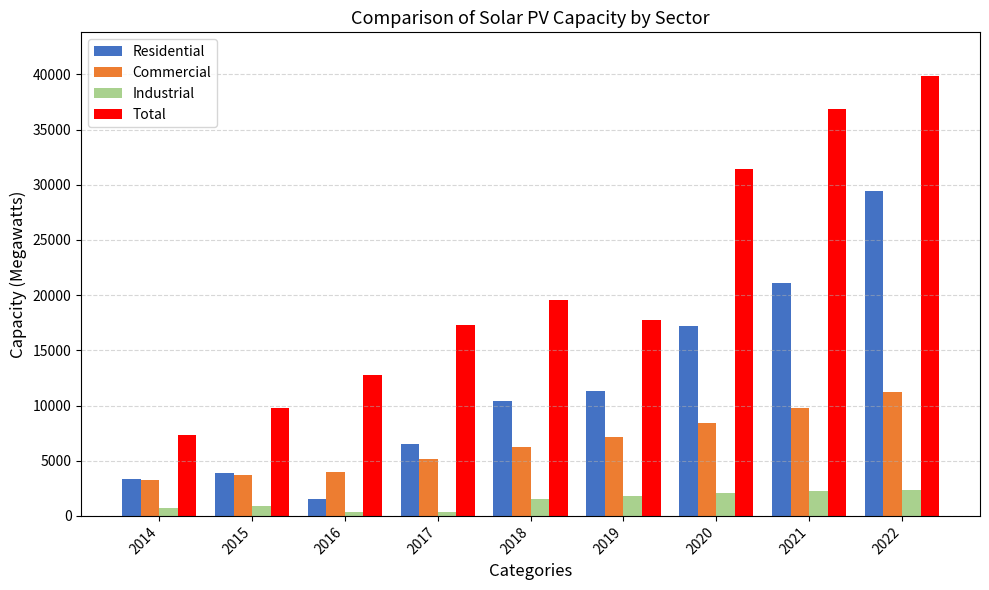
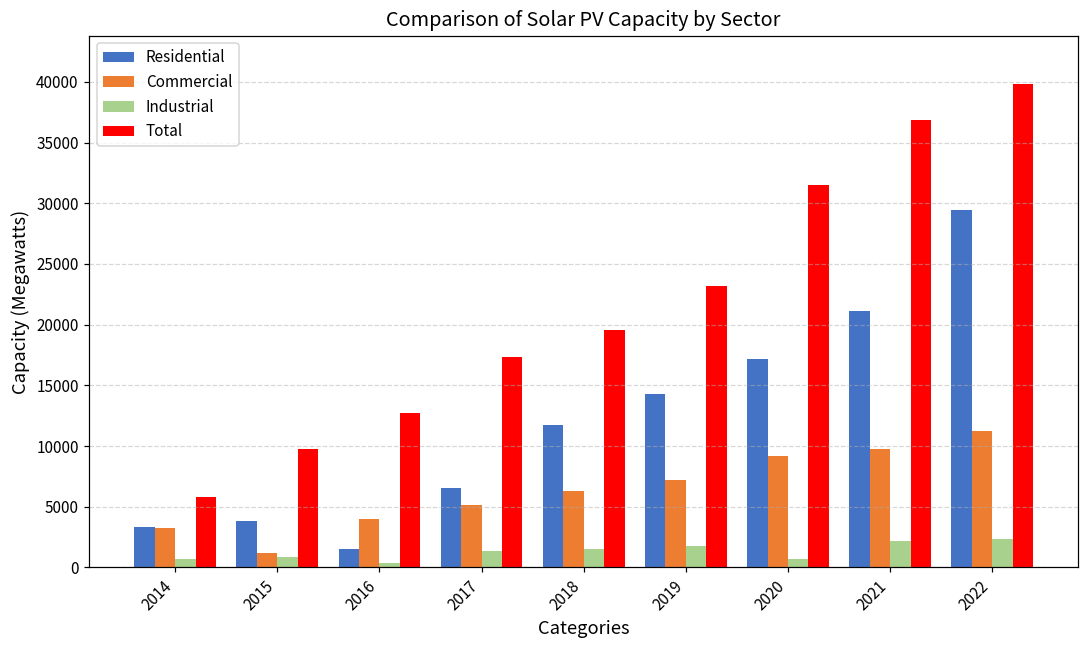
  {
    "Residential": {
      "2014": 3300,
      "2015": 3900,
      "2016": 1500,
      "2017": 6500,
-     "2018": 10400,
-     "2019": 11300,
+     "2018": 11700,
+     "2019": 14200,
      "2020": 17200,
      "2021": 21100,
      "2022": 29400
    },
    "Commercial": {
      "2014": 3300,
-     "2015": 3700,
+     "2015": 1200,
      "2016": 4000,
      "2017": 5200,
      "2018": 6300,
      "2019": 7200,
-     "2020": 8400,
+     "2020": 9200,
      "2021": 9800,
      "2022": 11200
    },
    "Industrial": {
      "2014": 700,
      "2015": 900,
      "2016": 400,
-     "2017": 400,
+     "2017": 1400,
      "2018": 1600,
      "2019": 1800,
-     "2020": 2000,
+     "2020": 700,
      "2021": 2200,
      "2022": 2300
    },
    "Total": {
-     "2014": 7300,
+     "2014": 5800,
      "2015": 9800,
      "2016": 12800,
      "2017": 17300,
      "2018": 19500,
-     "2019": 17700,
+     "2019": 23200,
      "2020": 31500,
      "2021": 36800,
      "2022": 39800
    }
  }
